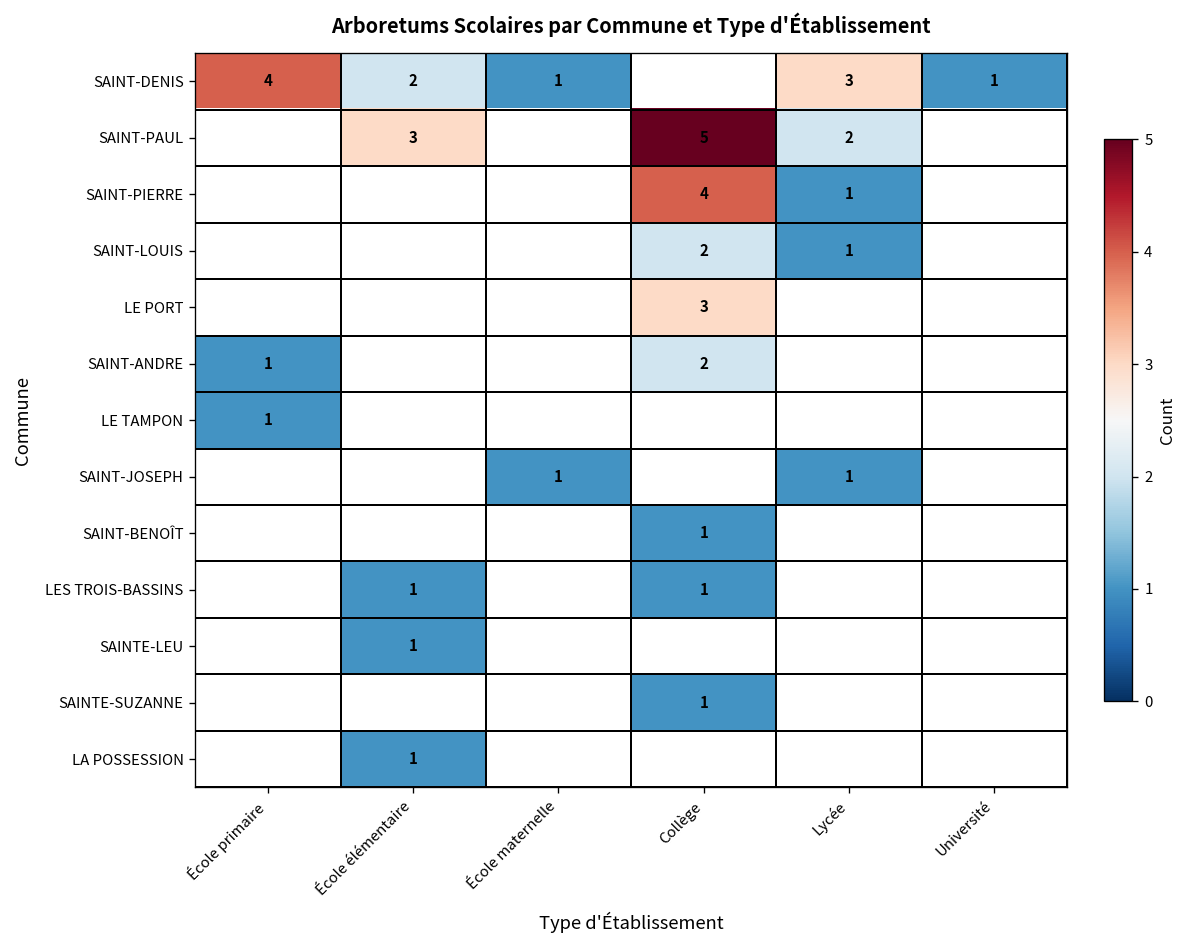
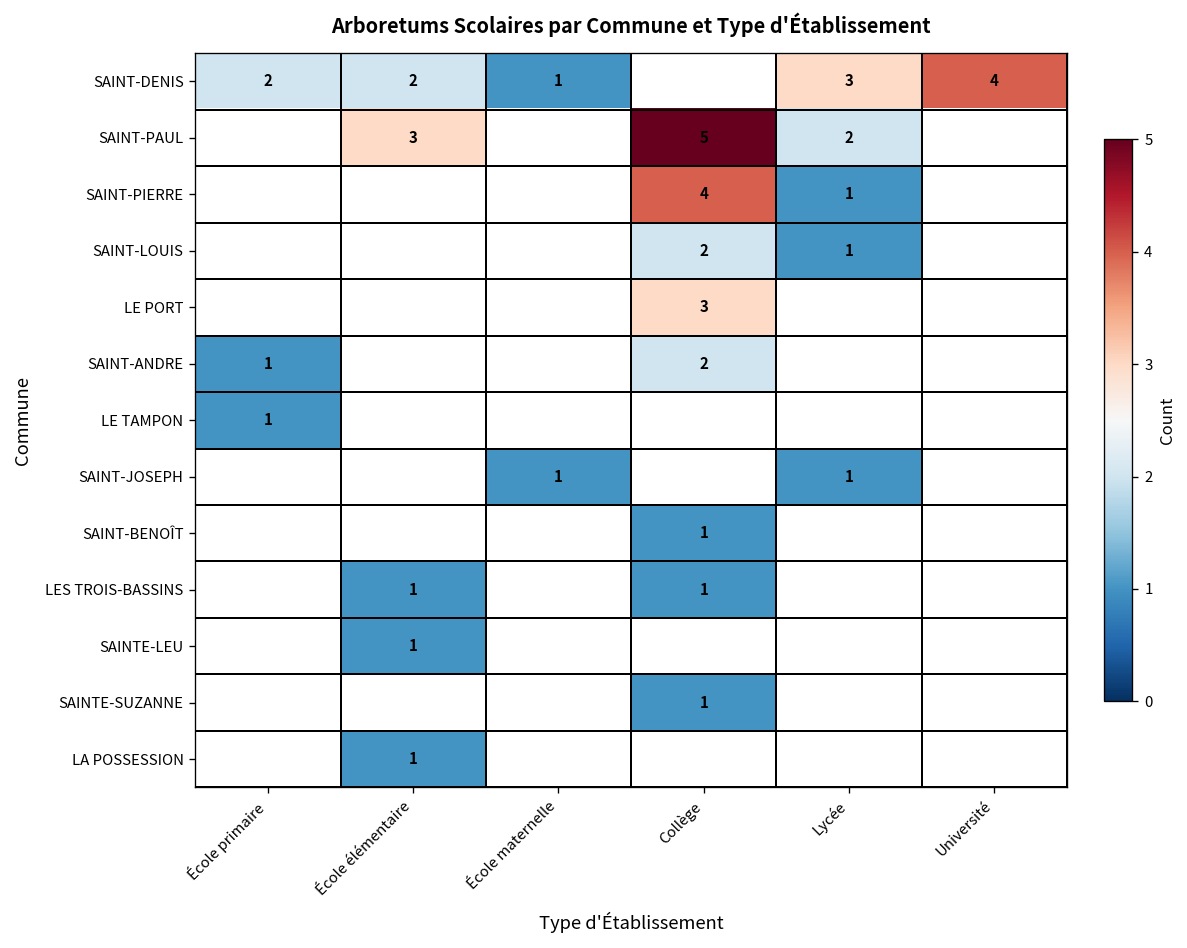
  {
    "SAINT-DENIS": {
-     "École primaire": 4,
+     "École primaire": 2,
      "École élémentaire": 2,
      "École maternelle": 1,
      "Lycée": 3,
-     "Université": 1
+     "Université": 4
    },
    "SAINT-PAUL": {
      "École élémentaire": 3,
      "Collège": 5,
      "Lycée": 2
    },
    "SAINT-PIERRE": {
      "Collège": 4,
      "Lycée": 1
    },
    "SAINT-LOUIS": {
      "Collège": 2,
      "Lycée": 1
    },
    "LE PORT": {
      "Collège": 3
    },
    "SAINT-ANDRE": {
      "École primaire": 1,
      "Collège": 2
    },
    "LE TAMPON": {
      "École primaire": 1
    },
    "SAINT-JOSEPH": {
      "École maternelle": 1,
      "Lycée": 1
    },
    "SAINT-BENOÎT": {
      "Collège": 1
    },
    "LES TROIS-BASSINS": {
      "École élémentaire": 1,
      "Collège": 1
    },
    "SAINTE-LEU": {
      "École élémentaire": 1
    },
    "SAINTE-SUZANNE": {
      "Collège": 1
    },
    "LA POSSESSION": {
      "École élémentaire": 1
    }
  }
